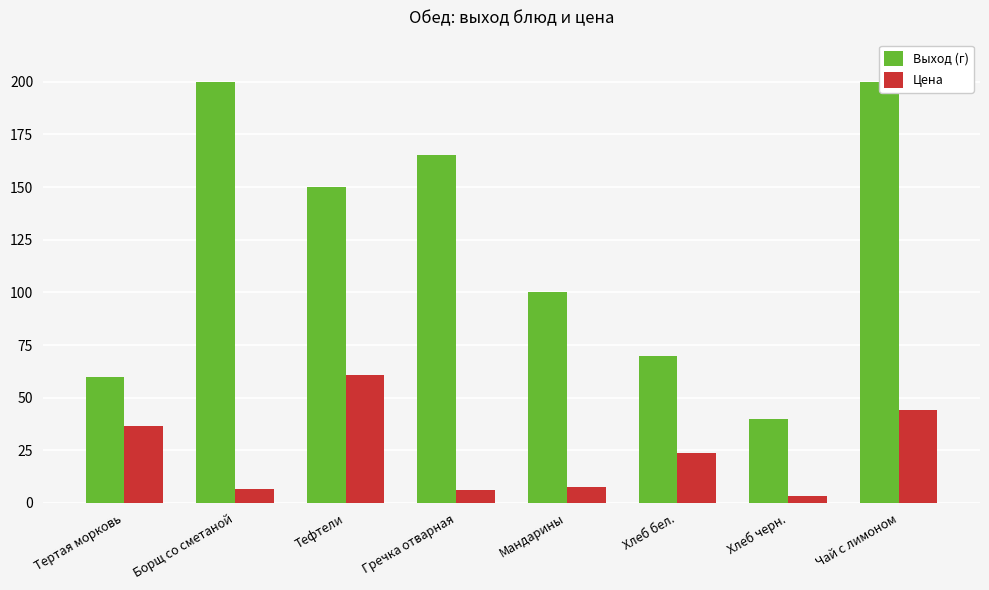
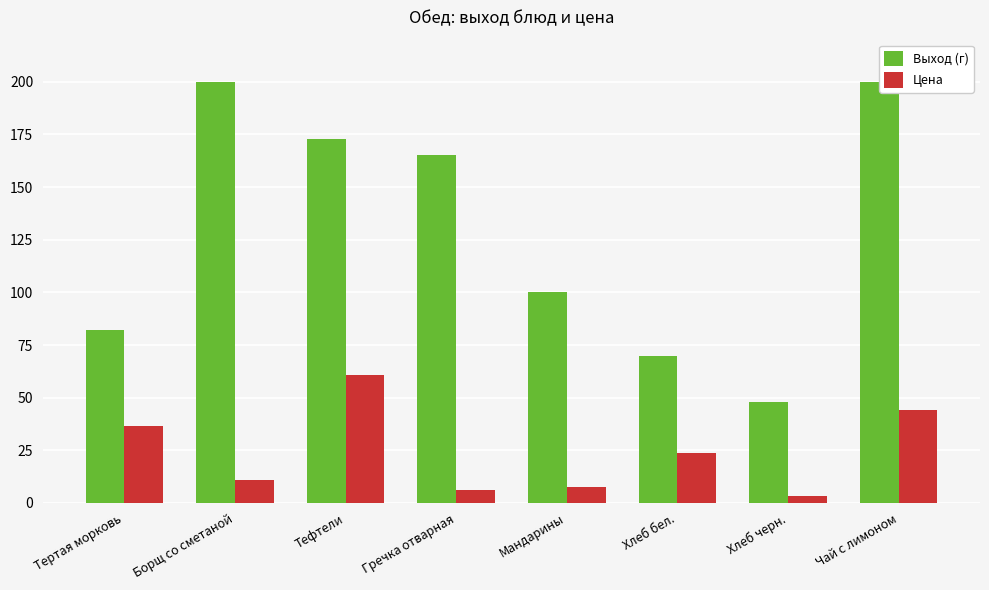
  {
    "Выход (г)": {
-     "Тертая морковь": 60,
+     "Тертая морковь": 82,
      "Борщ со сметаной": 200,
-     "Тефтели": 150,
+     "Тефтели": 173,
      "Гречка отварная": 165,
      "Мандарины": 100,
      "Хлеб бел.": 70,
-     "Хлеб черн.": 40
+     "Хлеб черн.": 48
    },
    "Цена": {
      "Тертая морковь": 36,
-     "Борщ со сметаной": 7,
+     "Борщ со сметаной": 11,
      "Тефтели": 61,
      "Гречка отварная": 6,
      "Мандарины": 8,
      "Хлеб бел.": 24,
      "Хлеб черн.": 3,
      "Чай с лимоном": 44
    }
  }
